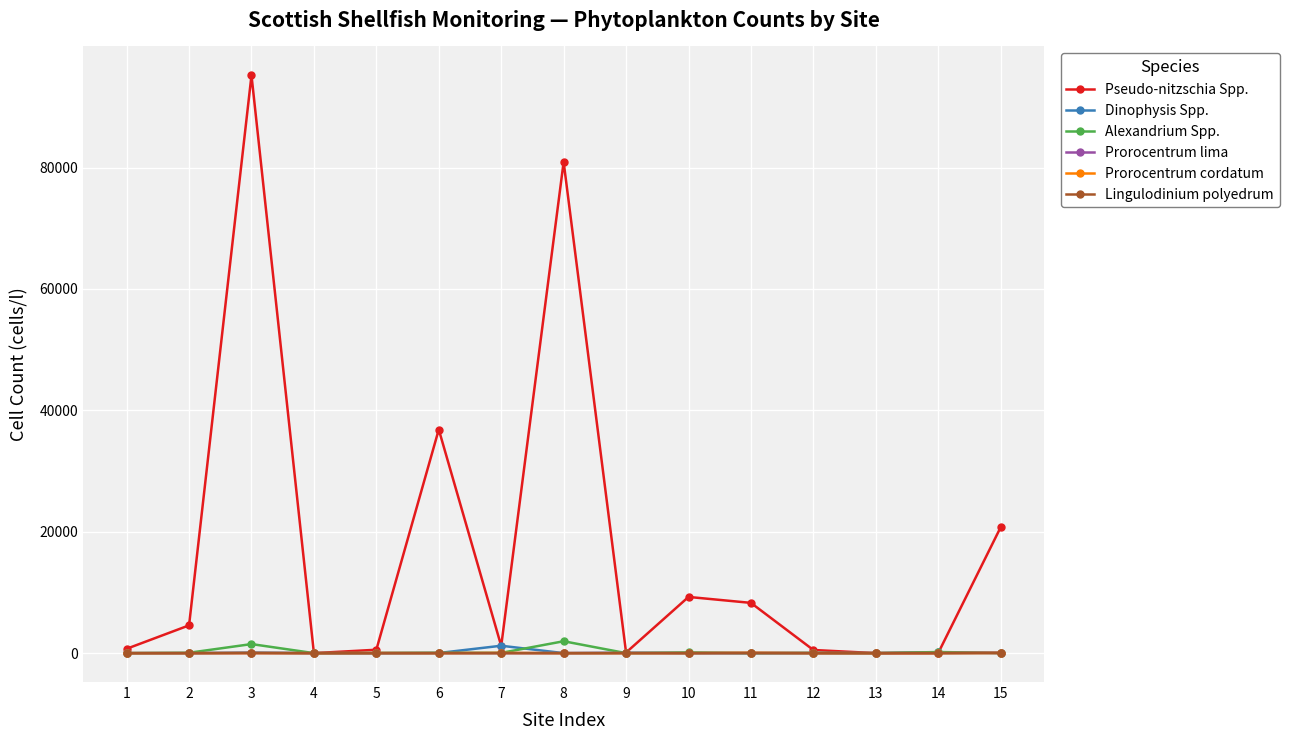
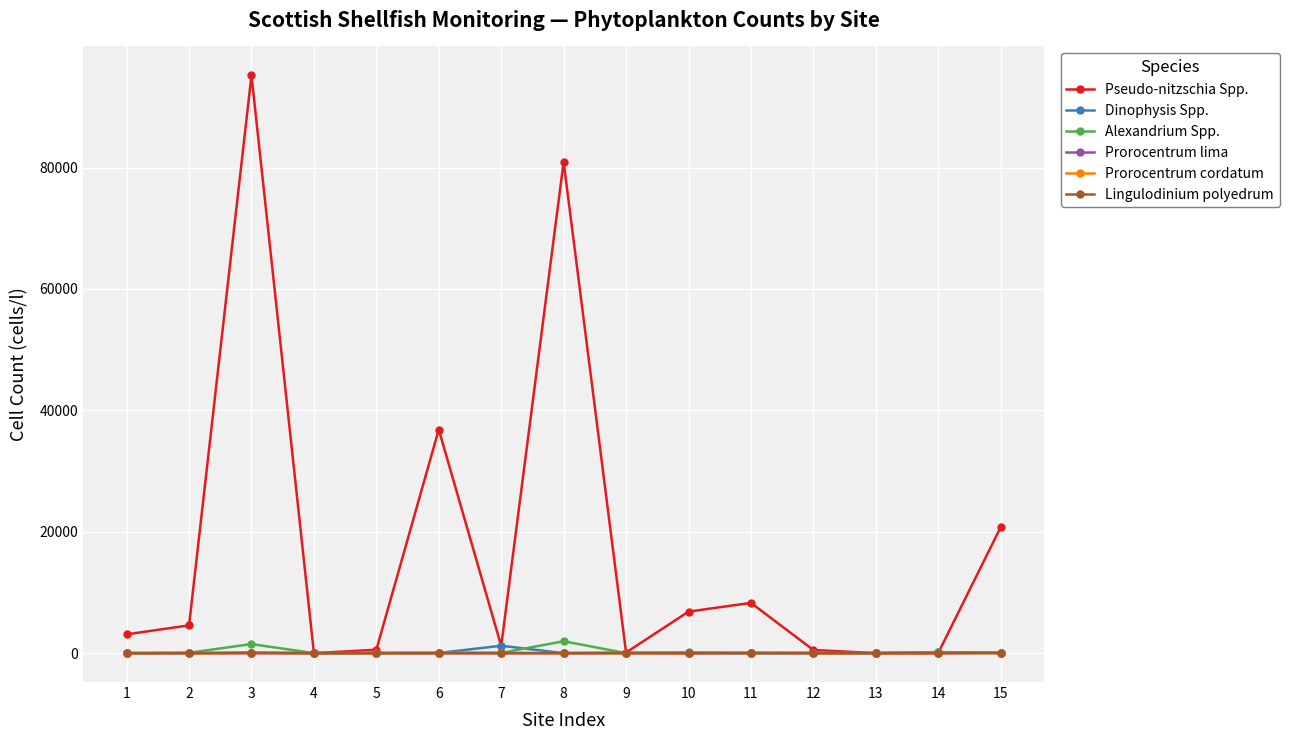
  {
    "Pseudo-nitzschia Spp.": {
-     "1": 1000,
+     "1": 3000,
      "2": 5000,
      "3": 95000,
      "5": 1000,
      "6": 37000,
      "8": 81000,
-     "10": 9000,
+     "10": 7000,
      "11": 8000,
      "12": 1000,
      "15": 21000
    },
    "Alexandrium Spp.": {
      "3": 1000,
      "8": 2000
    }
  }
